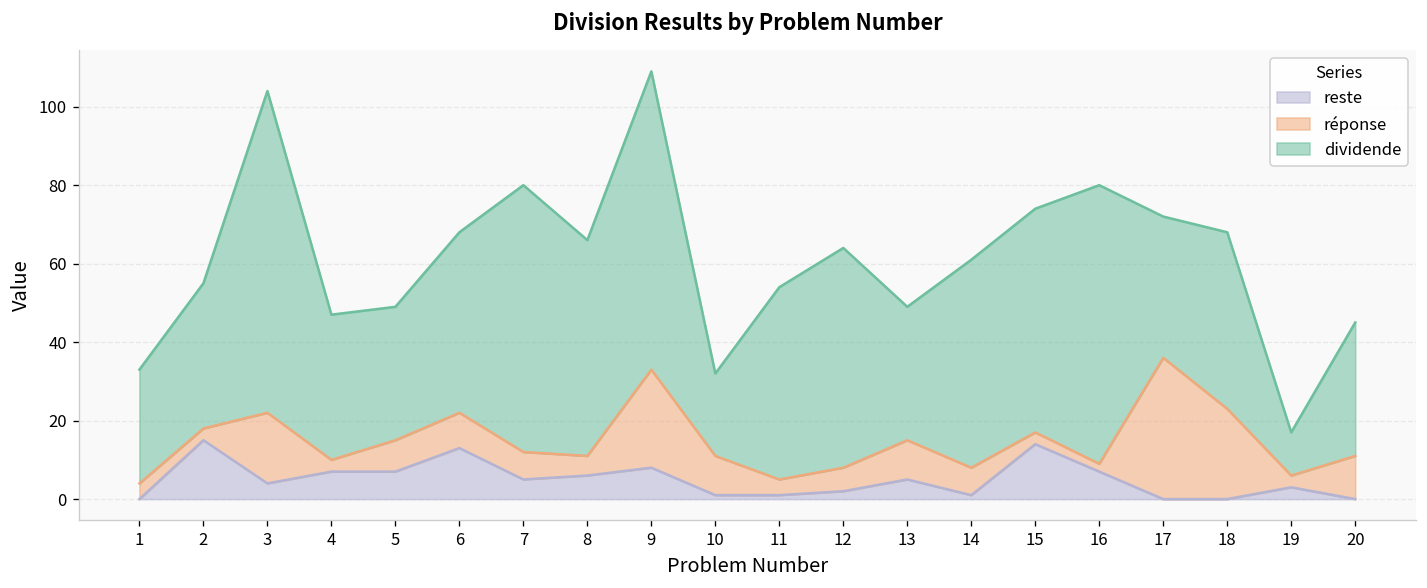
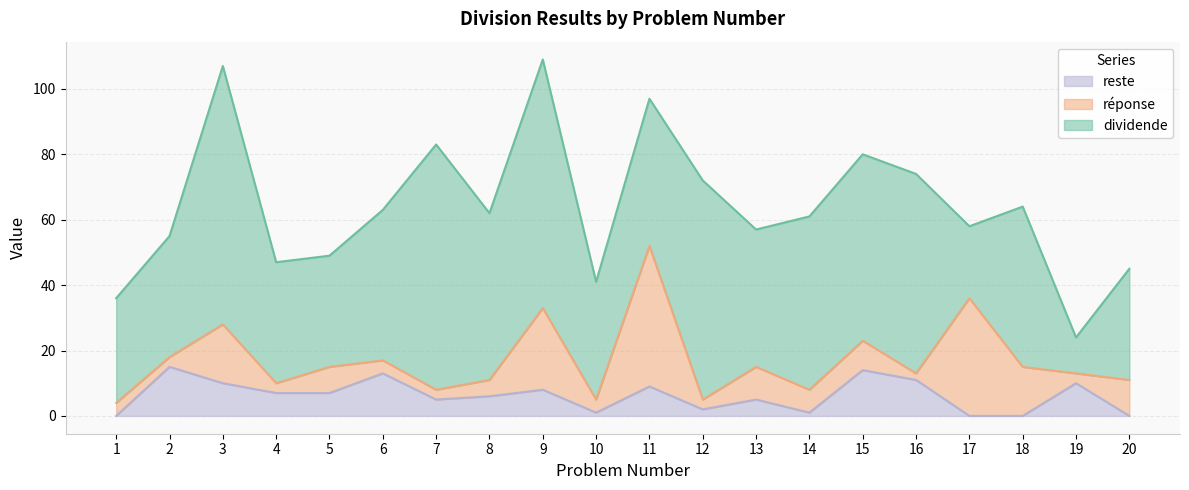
  {
    "reste": {
      "1": 0,
      "2": 15,
-     "3": 4,
+     "3": 10,
      "4": 7,
      "5": 7,
      "6": 13,
      "7": 5,
      "8": 6,
      "9": 8,
      "10": 1,
-     "11": 1,
+     "11": 9,
      "12": 2,
      "13": 5,
      "14": 1,
      "15": 14,
-     "16": 7,
+     "16": 11,
      "17": 0,
      "18": 0,
-     "19": 3,
+     "19": 10,
      "20": 0
    },
    "réponse": {
      "1": 4,
      "2": 3,
      "3": 18,
      "4": 3,
      "5": 8,
-     "6": 9,
-     "7": 7,
+     "6": 4,
+     "7": 3,
      "8": 5,
      "9": 25,
-     "10": 10,
-     "11": 4,
-     "12": 6,
+     "10": 4,
+     "11": 43,
+     "12": 3,
      "13": 10,
      "14": 7,
-     "15": 3,
+     "15": 9,
      "16": 2,
      "17": 36,
-     "18": 23,
+     "18": 15,
      "19": 3,
      "20": 11
    },
    "dividende": {
-     "1": 29,
+     "1": 32,
      "2": 37,
-     "3": 82,
+     "3": 79,
      "4": 37,
      "5": 34,
      "6": 46,
-     "7": 68,
-     "8": 55,
+     "7": 75,
+     "8": 51,
      "9": 76,
-     "10": 21,
-     "11": 49,
-     "12": 56,
-     "13": 34,
+     "10": 36,
+     "11": 45,
+     "12": 67,
+     "13": 42,
      "14": 53,
      "15": 57,
-     "16": 71,
-     "17": 36,
-     "18": 45,
+     "16": 61,
+     "17": 22,
+     "18": 49,
      "19": 11,
      "20": 34
    }
  }
